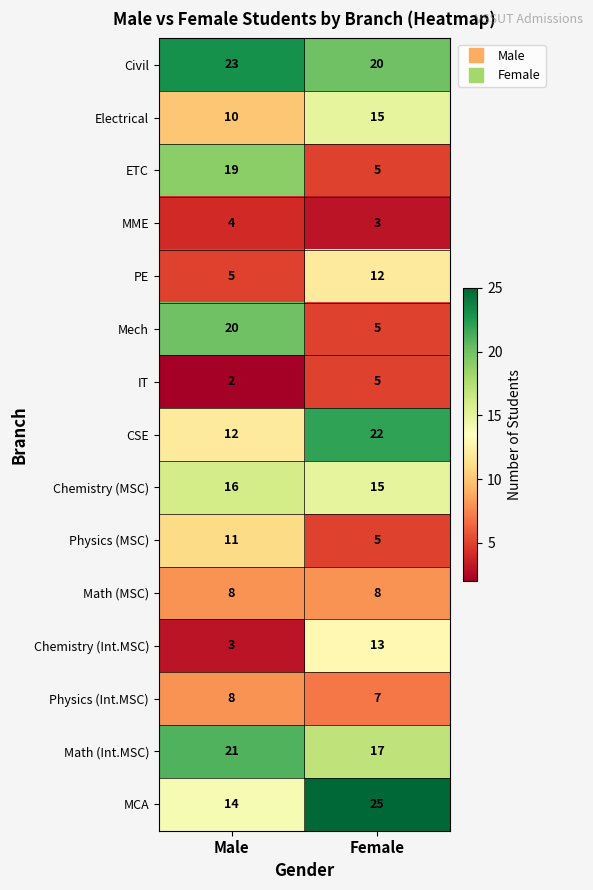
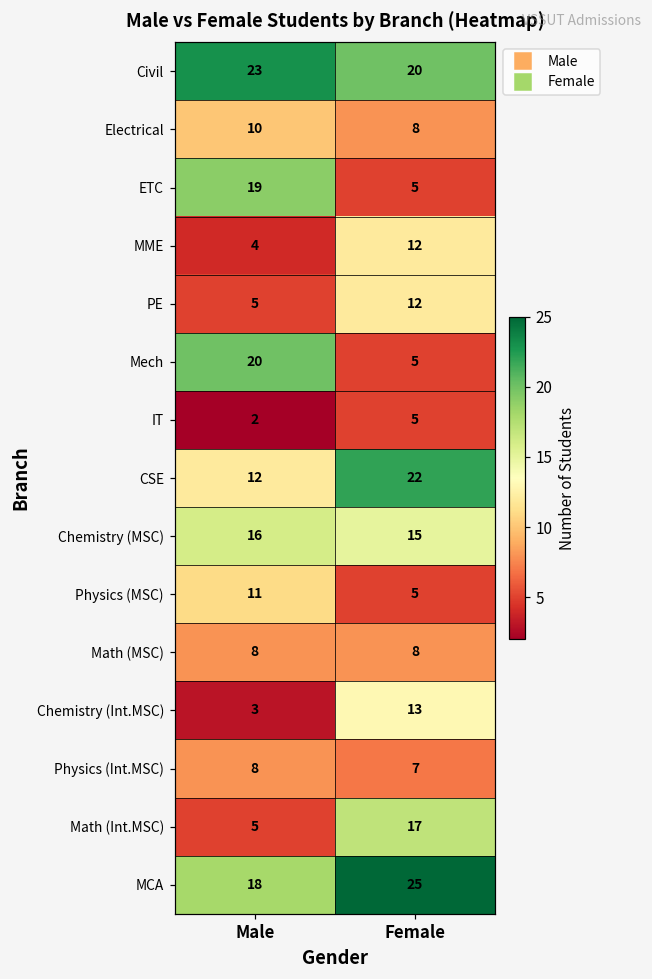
  {
    "Civil": {
      "Male": 23,
      "Female": 20
    },
    "Electrical": {
      "Male": 10,
-     "Female": 15
+     "Female": 8
    },
    "ETC": {
      "Male": 19,
      "Female": 5
    },
    "MME": {
      "Male": 4,
-     "Female": 3
+     "Female": 12
    },
    "PE": {
      "Male": 5,
      "Female": 12
    },
    "Mech": {
      "Male": 20,
      "Female": 5
    },
    "IT": {
      "Male": 2,
      "Female": 5
    },
    "CSE": {
      "Male": 12,
      "Female": 22
    },
    "Chemistry (MSC)": {
      "Male": 16,
      "Female": 15
    },
    "Physics (MSC)": {
      "Male": 11,
      "Female": 5
    },
    "Math (MSC)": {
      "Male": 8,
      "Female": 8
    },
    "Chemistry (Int.MSC)": {
      "Male": 3,
      "Female": 13
    },
    "Physics (Int.MSC)": {
      "Male": 8,
      "Female": 7
    },
    "Math (Int.MSC)": {
-     "Male": 21,
+     "Male": 5,
      "Female": 17
    },
    "MCA": {
-     "Male": 14,
+     "Male": 18,
      "Female": 25
    }
  }
